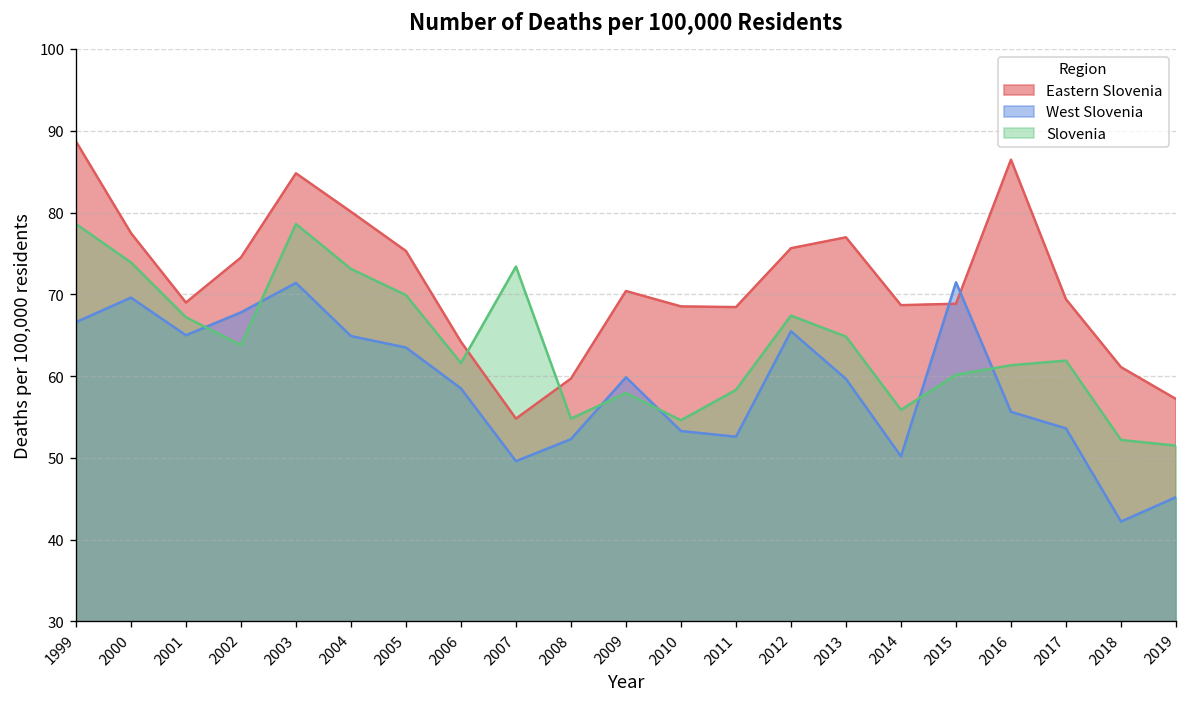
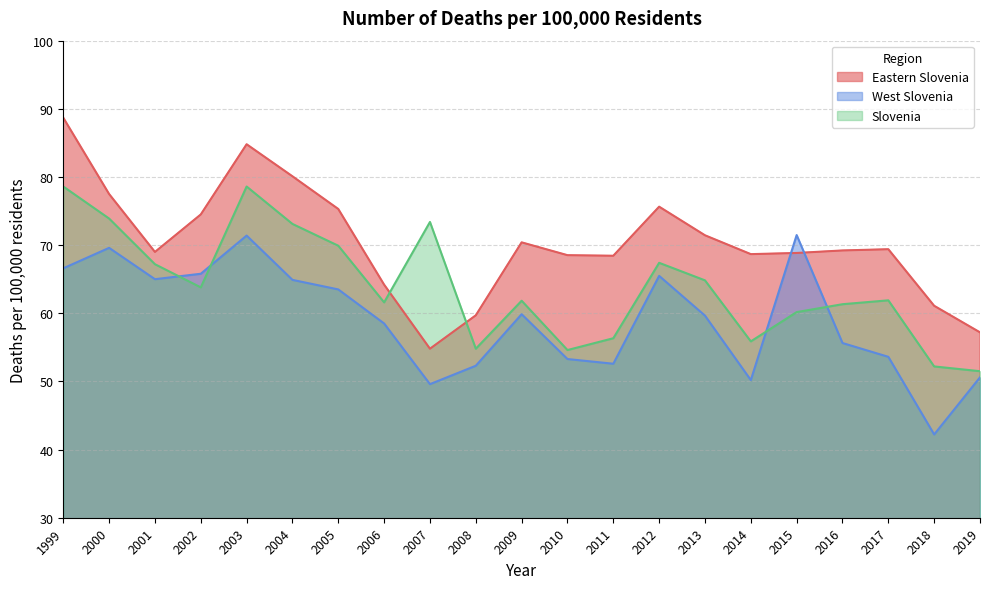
  {
    "Eastern Slovenia": {
      "1999": 89,
      "2000": 78,
      "2001": 69,
      "2002": 75,
      "2003": 85,
      "2004": 80,
      "2005": 75,
      "2006": 64,
      "2007": 55,
      "2008": 60,
      "2009": 70,
      "2010": 69,
      "2011": 68,
      "2012": 76,
-     "2013": 77,
+     "2013": 71,
      "2014": 69,
      "2015": 69,
-     "2016": 86,
+     "2016": 69,
      "2017": 69,
      "2018": 61,
      "2019": 57
    },
    "West Slovenia": {
      "1999": 67,
      "2000": 70,
      "2001": 65,
-     "2002": 68,
+     "2002": 66,
      "2003": 71,
      "2004": 65,
      "2005": 64,
      "2006": 59,
      "2007": 50,
      "2008": 52,
      "2009": 60,
      "2010": 53,
      "2011": 53,
      "2012": 65,
      "2013": 60,
      "2014": 50,
      "2015": 71,
      "2016": 56,
      "2017": 54,
      "2018": 42,
-     "2019": 45
+     "2019": 51
    },
    "Slovenia": {
      "1999": 79,
      "2000": 74,
      "2001": 67,
      "2002": 64,
      "2003": 79,
      "2004": 73,
      "2005": 70,
      "2006": 62,
      "2007": 73,
      "2008": 55,
-     "2009": 58,
+     "2009": 62,
      "2010": 55,
-     "2011": 58,
+     "2011": 56,
      "2012": 67,
      "2013": 65,
      "2014": 56,
      "2015": 60,
      "2016": 61,
      "2017": 62,
      "2018": 52,
      "2019": 52
    }
  }
